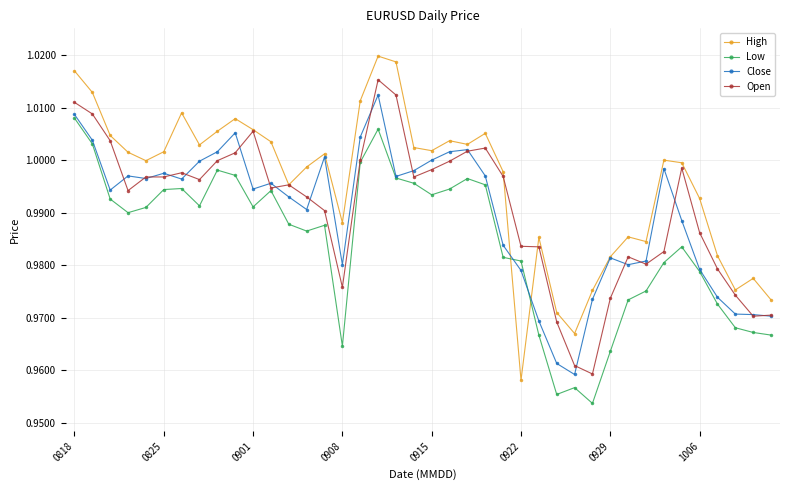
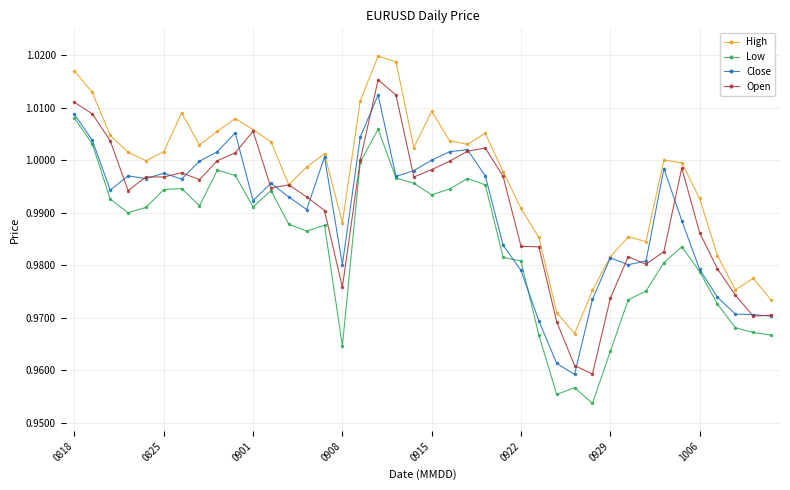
  {
    "High": {
      "0818": 1.017,
      "0825": 1.002,
      "0908": 0.988,
-     "0915": 1.002,
-     "0922": 0.958,
+     "0915": 1.009,
+     "0922": 0.991,
      "1006": 0.993
    },
    "Low": {
      "0818": 1.008,
      "0825": 0.994,
      "0901": 0.991,
      "0908": 0.965,
      "0915": 0.993,
      "0922": 0.981,
      "0929": 0.964
    },
    "Close": {
      "0818": 1.009,
      "0825": 0.998,
-     "0901": 0.995,
+     "0901": 0.992,
      "0908": 0.980,
      "0915": 1.000,
      "0922": 0.979
    },
    "Open": {
      "0818": 1.011,
      "0825": 0.997,
      "0908": 0.976,
      "0915": 0.998,
      "0922": 0.984,
      "0929": 0.974,
      "1006": 0.986
    }
  }
